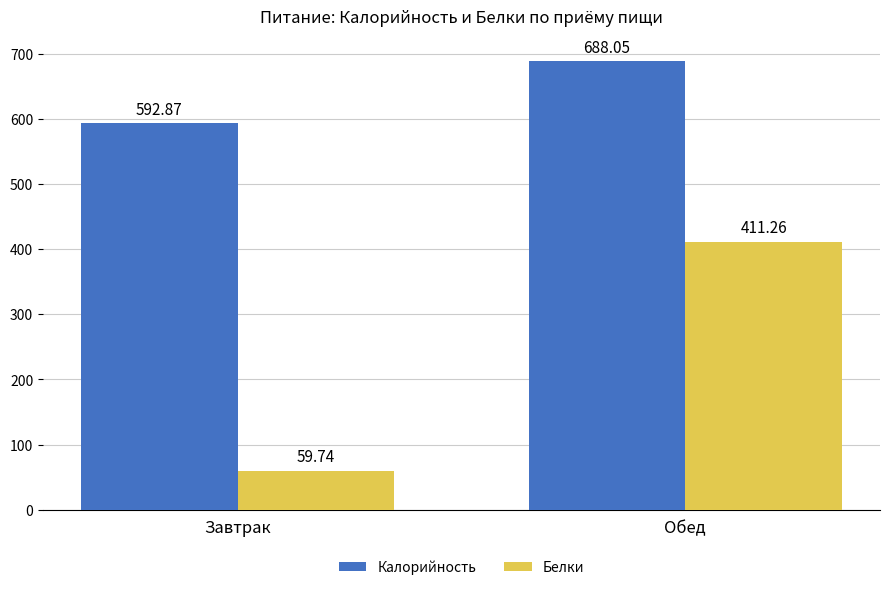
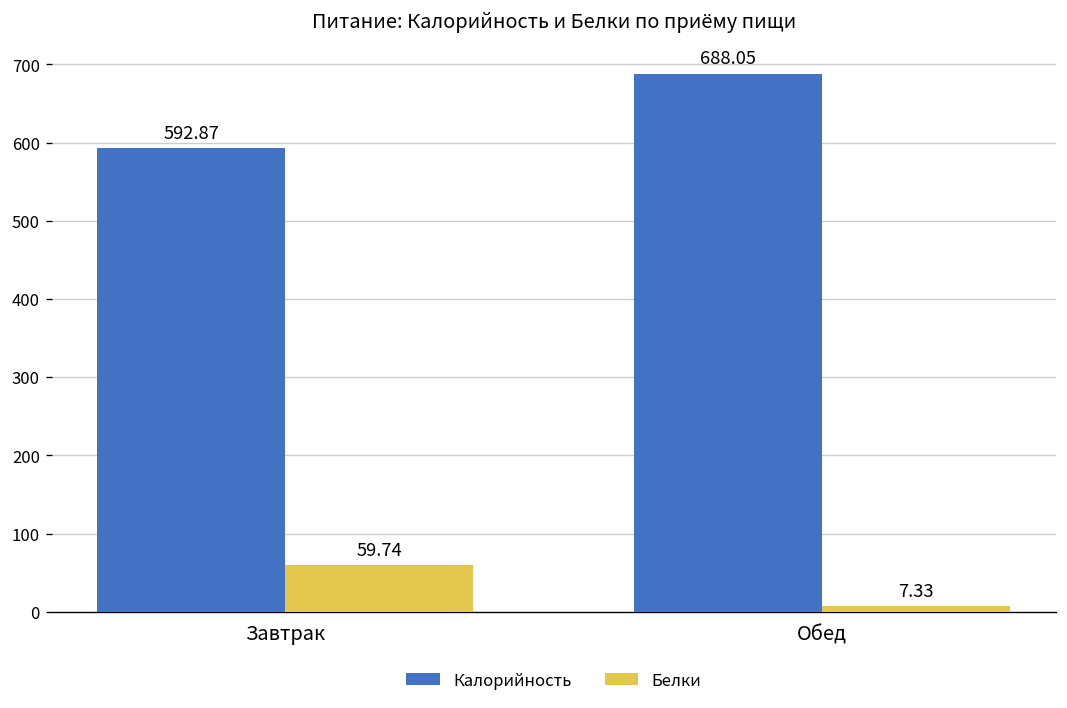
  {
    "Калорийность": {
      "Завтрак": 592.87,
      "Обед": 688.05
    },
    "Белки": {
      "Завтрак": 59.74,
-     "Обед": 411.26
+     "Обед": 7.33
    }
  }
